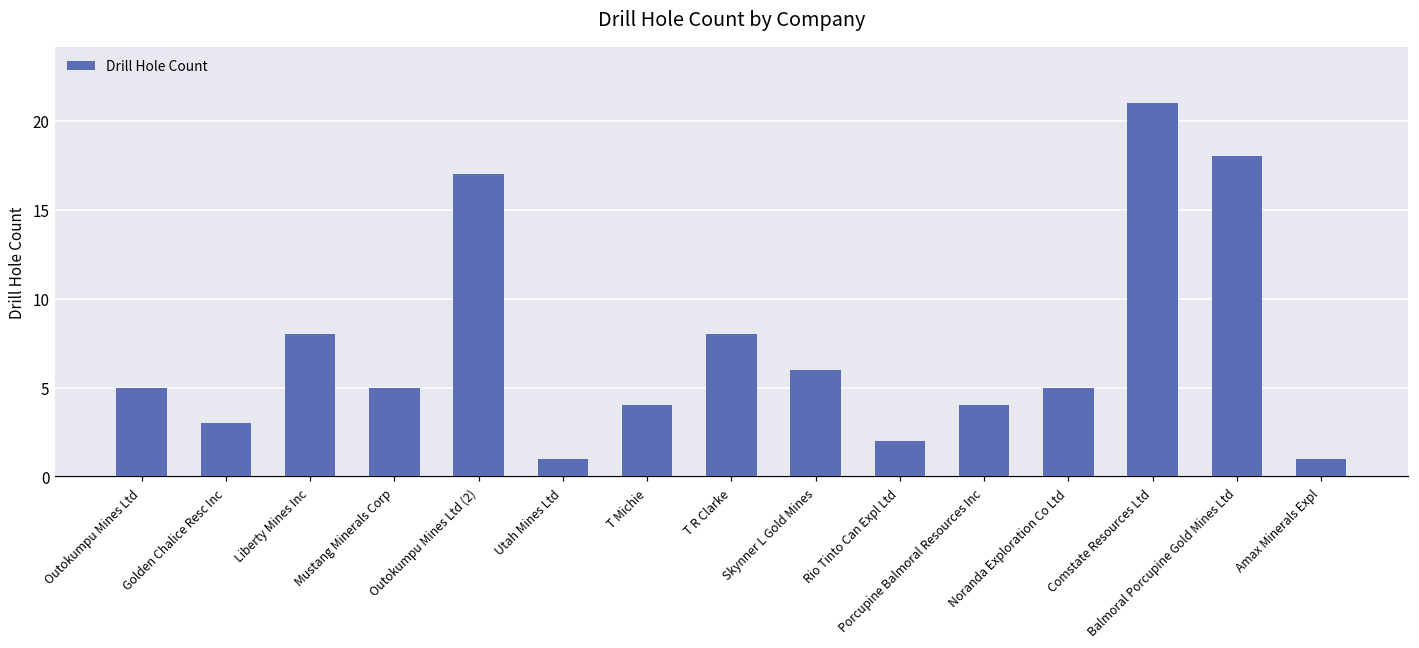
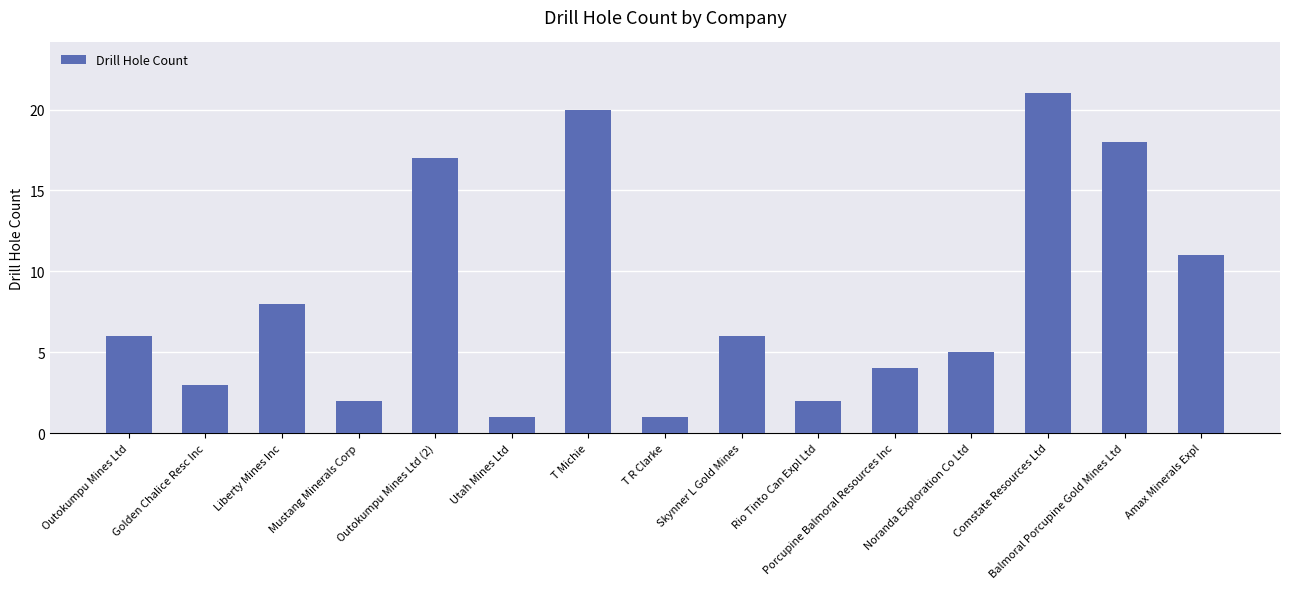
  {
-   "Outokumpu Mines Ltd": 5,
+   "Outokumpu Mines Ltd": 6,
    "Golden Chalice Resc Inc": 3,
    "Liberty Mines Inc": 8,
-   "Mustang Minerals Corp": 5,
+   "Mustang Minerals Corp": 2,
    "Outokumpu Mines Ltd (2)": 17,
    "Utah Mines Ltd": 1,
-   "T Michie": 4,
-   "T R Clarke": 8,
+   "T Michie": 20,
+   "T R Clarke": 1,
    "Skynner L Gold Mines": 6,
    "Rio Tinto Can Expl Ltd": 2,
    "Porcupine Balmoral Resources Inc": 4,
    "Noranda Exploration Co Ltd": 5,
    "Comstate Resources Ltd": 21,
    "Balmoral Porcupine Gold Mines Ltd": 18,
-   "Amax Minerals Expl": 1
+   "Amax Minerals Expl": 11
  }
